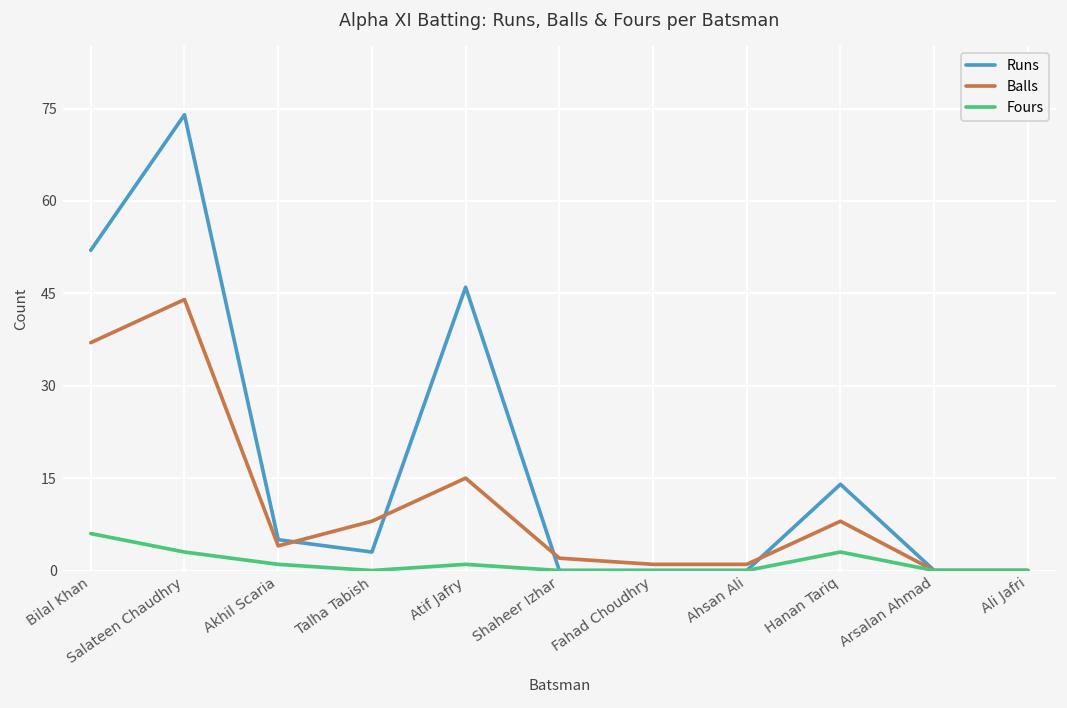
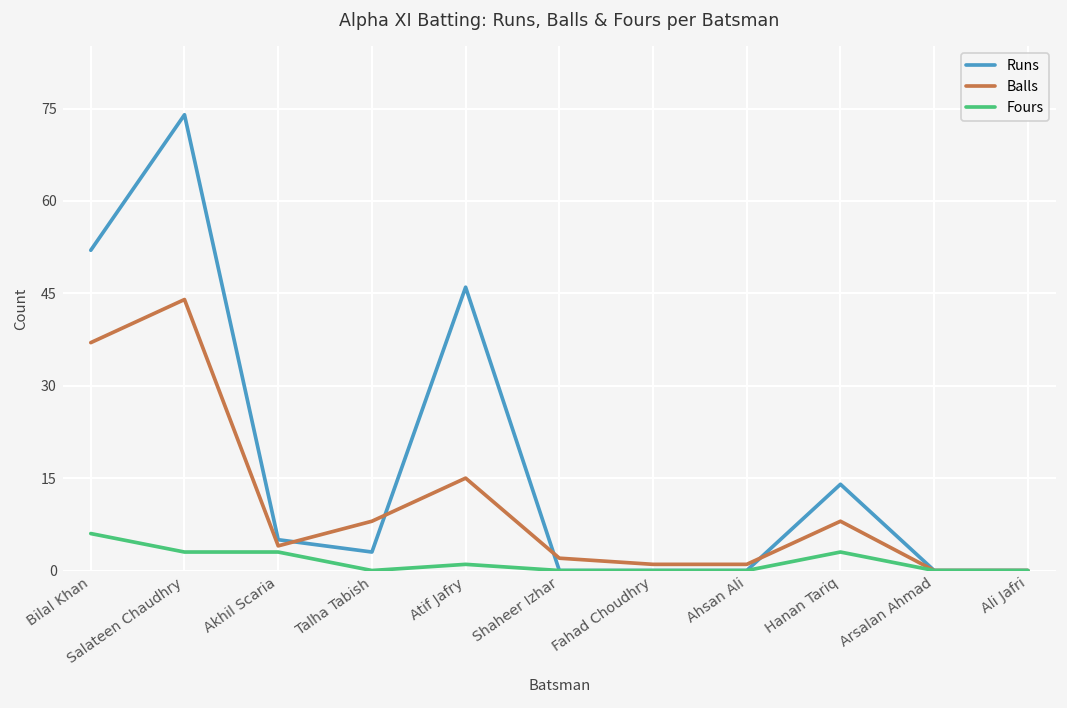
  {
    "Runs": {
      "Bilal Khan": 52,
      "Salateen Chaudhry": 74,
      "Akhil Scaria": 5,
      "Talha Tabish": 3,
      "Atif Jafry": 46,
      "Hanan Tariq": 14
    },
    "Balls": {
      "Bilal Khan": 37,
      "Salateen Chaudhry": 44,
      "Akhil Scaria": 4,
      "Talha Tabish": 8,
      "Atif Jafry": 15,
      "Shaheer Izhar": 2,
      "Fahad Choudhry": 1,
      "Ahsan Ali": 1,
      "Hanan Tariq": 8
    },
    "Fours": {
      "Bilal Khan": 6,
      "Salateen Chaudhry": 3,
-     "Akhil Scaria": 1,
+     "Akhil Scaria": 3,
      "Talha Tabish": 0,
      "Atif Jafry": 1,
      "Hanan Tariq": 3
    }
  }
